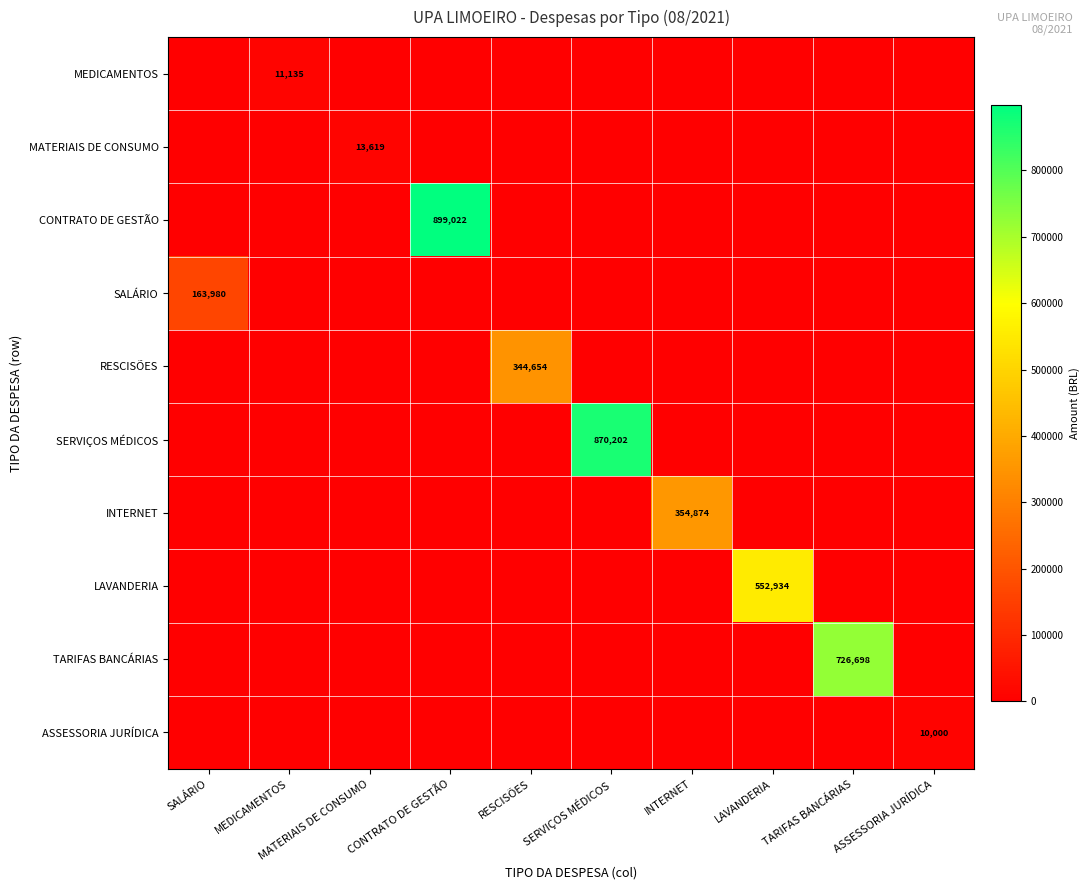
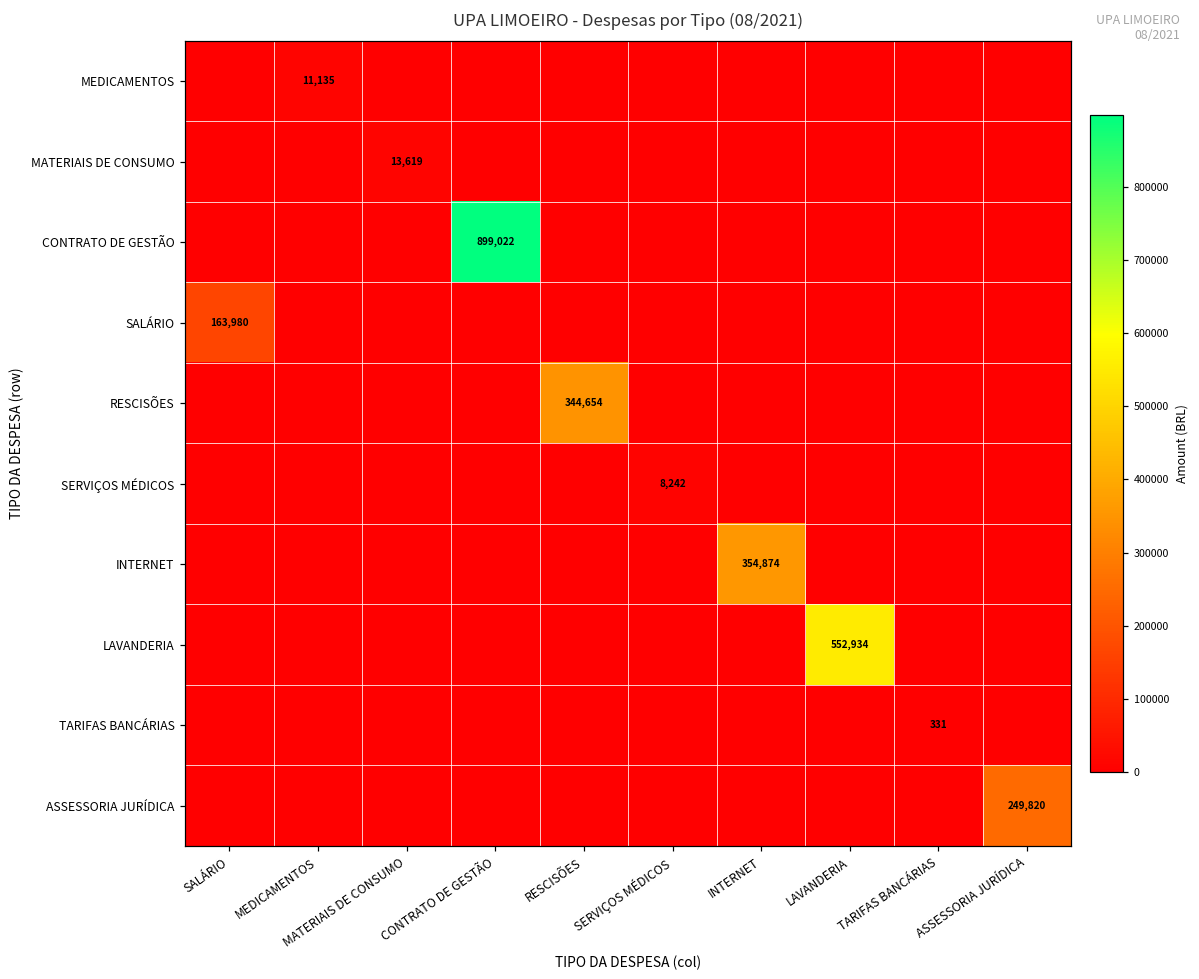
  {
    "MEDICAMENTOS": {
      "MEDICAMENTOS": "11,135"
    },
    "MATERIAIS DE CONSUMO": {
      "MATERIAIS DE CONSUMO": "13,619"
    },
    "CONTRATO DE GESTÃO": {
      "CONTRATO DE GESTÃO": "899,022"
    },
    "SALÁRIO": {
      "SALÁRIO": "163,980"
    },
    "RESCISÕES": {
      "RESCISÕES": "344,654"
    },
    "SERVIÇOS MÉDICOS": {
-     "SERVIÇOS MÉDICOS": "870,202"
+     "SERVIÇOS MÉDICOS": "8,242"
    },
    "INTERNET": {
      "INTERNET": "354,874"
    },
    "LAVANDERIA": {
      "LAVANDERIA": "552,934"
    },
    "TARIFAS BANCÁRIAS": {
-     "TARIFAS BANCÁRIAS": "726,698"
+     "TARIFAS BANCÁRIAS": "331"
    },
    "ASSESSORIA JURÍDICA": {
-     "ASSESSORIA JURÍDICA": "10,000"
+     "ASSESSORIA JURÍDICA": "249,820"
    }
  }
